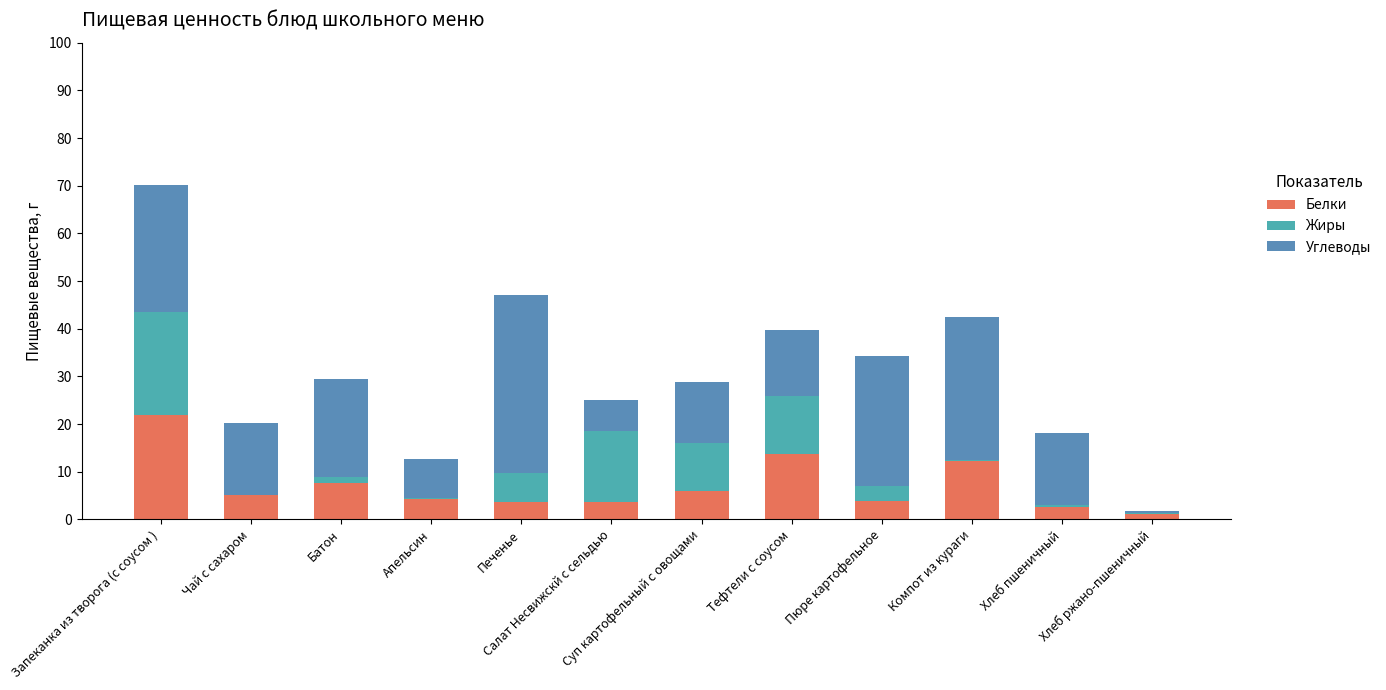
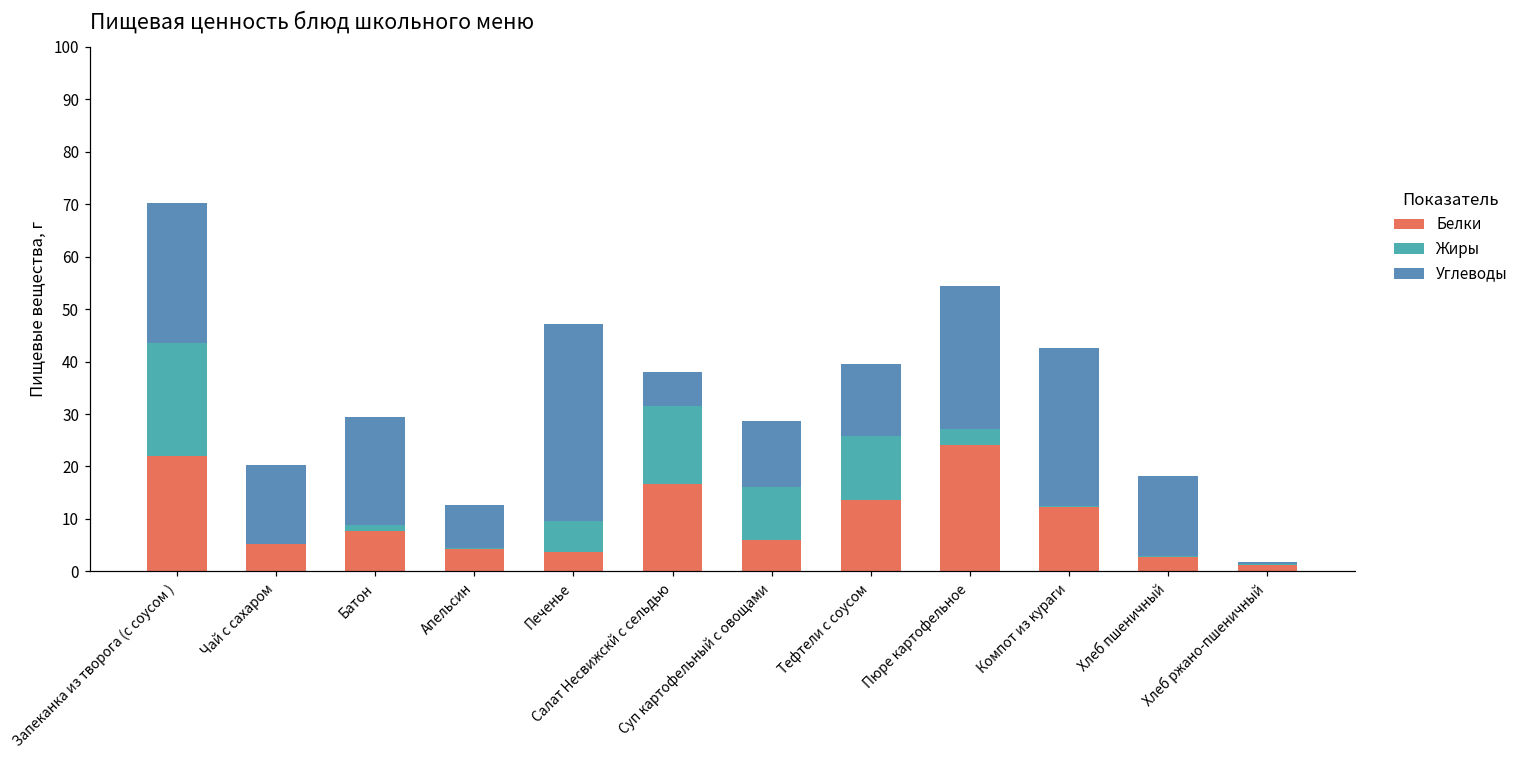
  {
    "Белки": {
      "Запеканка из творога (с соусом )": 22,
      "Чай с сахаром": 5,
      "Батон": 8,
      "Апельсин": 4,
      "Печенье": 4,
-     "Салат Несвижскй с сельдью": 4,
+     "Салат Несвижскй с сельдью": 17,
      "Суп картофельный с овощами": 6,
      "Тефтели с соусом": 14,
-     "Пюре картофельное": 4,
+     "Пюре картофельное": 24,
      "Компот из кураги": 12,
      "Хлеб пшеничный": 3,
      "Хлеб ржано-пшеничный": 1
    }
  }
